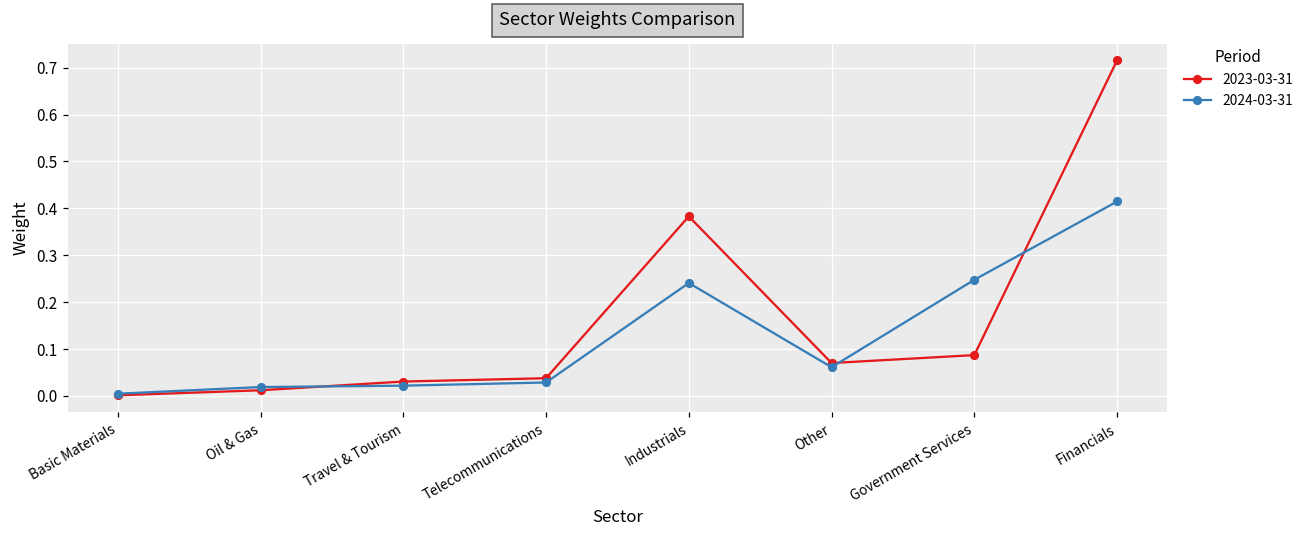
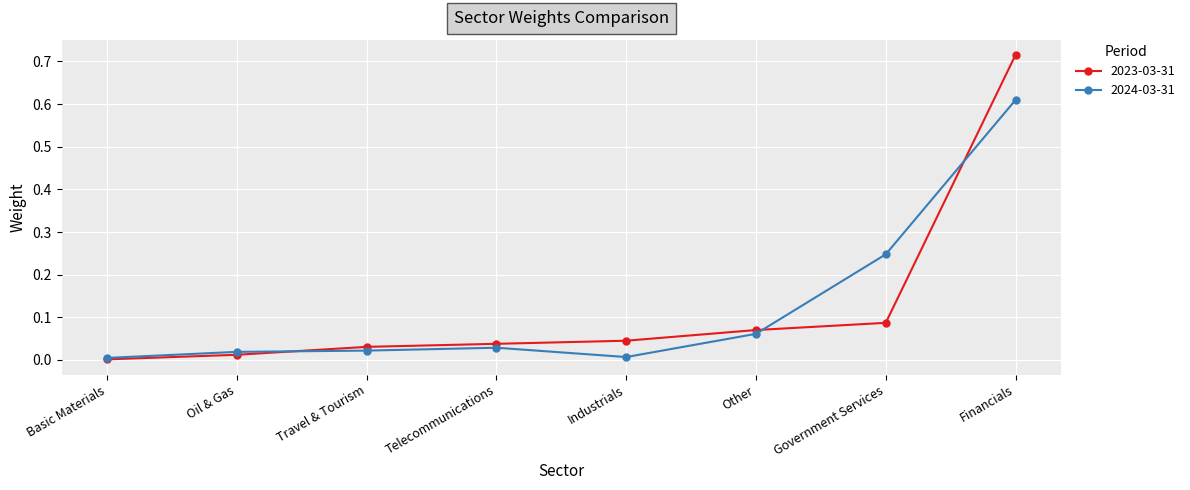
  {
    "2023-03-31": {
      "Oil & Gas": 0.01,
      "Travel & Tourism": 0.03,
      "Telecommunications": 0.04,
-     "Industrials": 0.38,
+     "Industrials": 0.05,
      "Other": 0.07,
      "Government Services": 0.09,
      "Financials": 0.72
    },
    "2024-03-31": {
      "Oil & Gas": 0.02,
      "Travel & Tourism": 0.02,
      "Telecommunications": 0.03,
-     "Industrials": 0.24,
+     "Industrials": 0.01,
      "Other": 0.06,
      "Government Services": 0.25,
-     "Financials": 0.41
+     "Financials": 0.61
    }
  }
